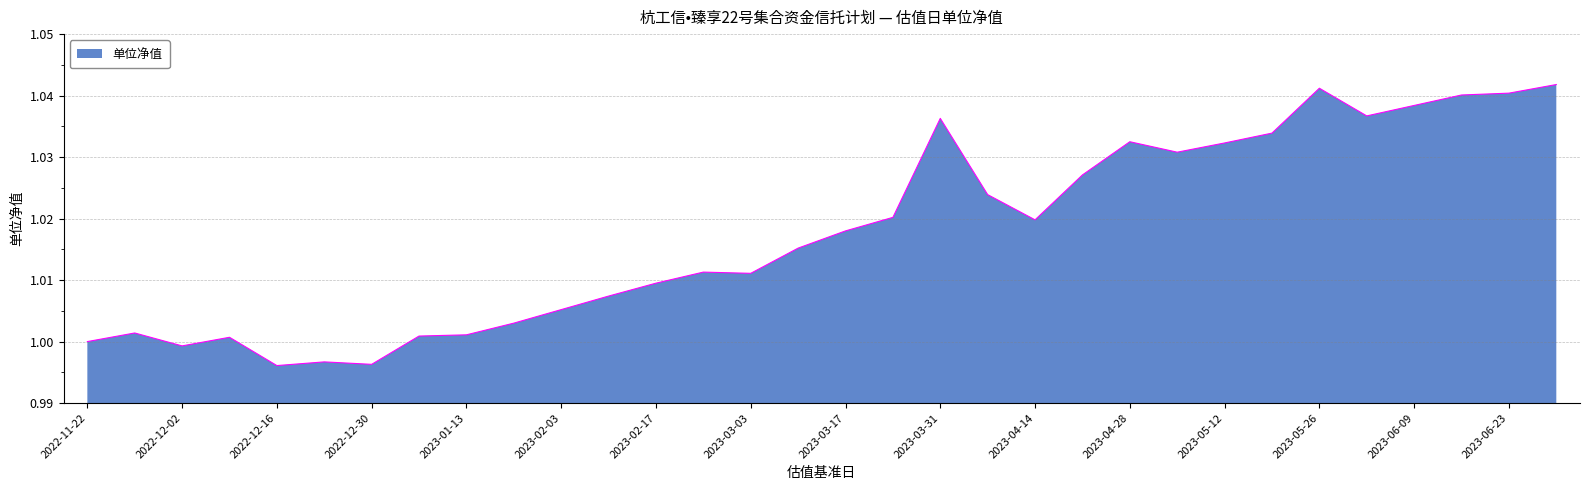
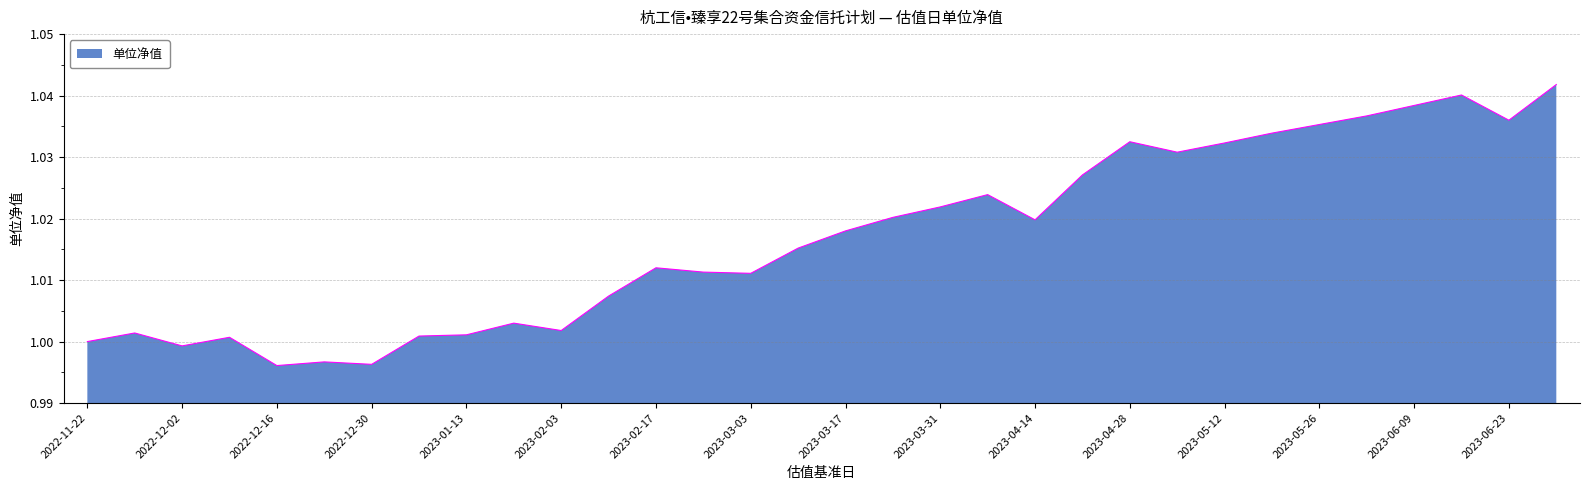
  {
    "2022-11-22": 1.000,
    "2022-12-02": 0.999,
    "2022-12-16": 0.996,
    "2022-12-30": 0.996,
    "2023-01-13": 1.001,
-   "2023-02-03": 1.005,
-   "2023-02-17": 1.010,
+   "2023-02-03": 1.002,
+   "2023-02-17": 1.012,
    "2023-03-03": 1.011,
    "2023-03-17": 1.018,
-   "2023-03-31": 1.036,
+   "2023-03-31": 1.022,
    "2023-04-14": 1.020,
    "2023-04-28": 1.033,
    "2023-05-12": 1.032,
-   "2023-05-26": 1.041,
+   "2023-05-26": 1.035,
    "2023-06-09": 1.038,
-   "2023-06-23": 1.040
+   "2023-06-23": 1.036
  }
